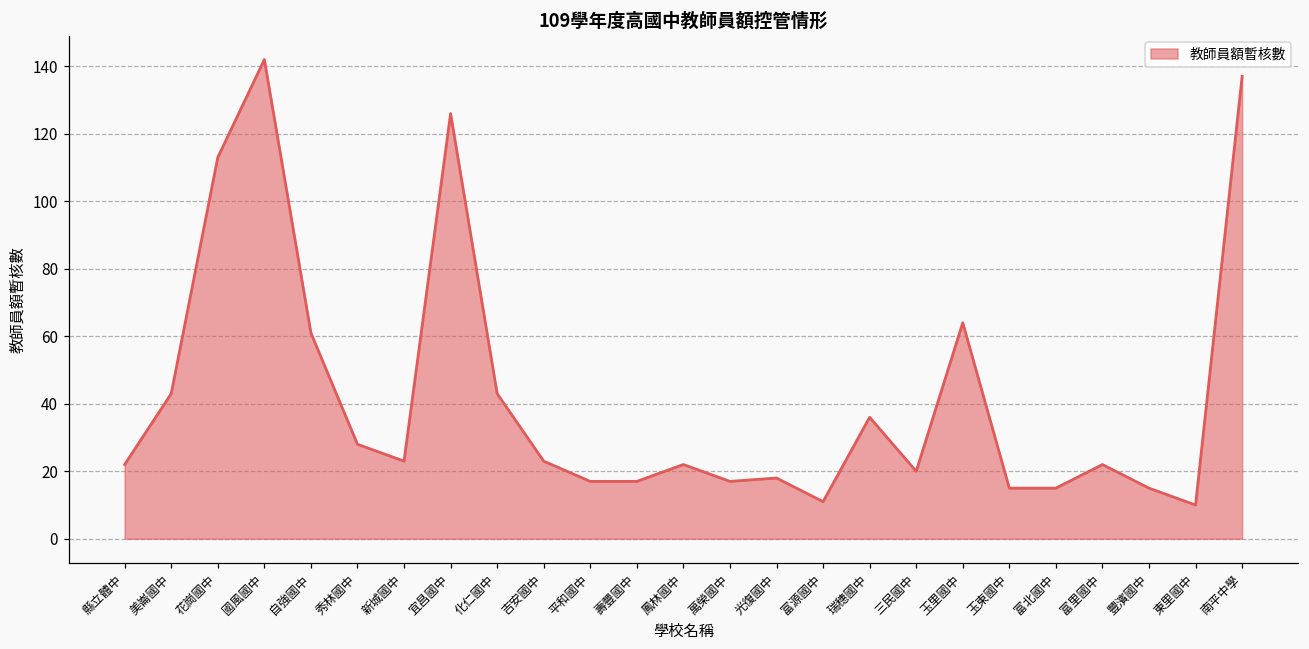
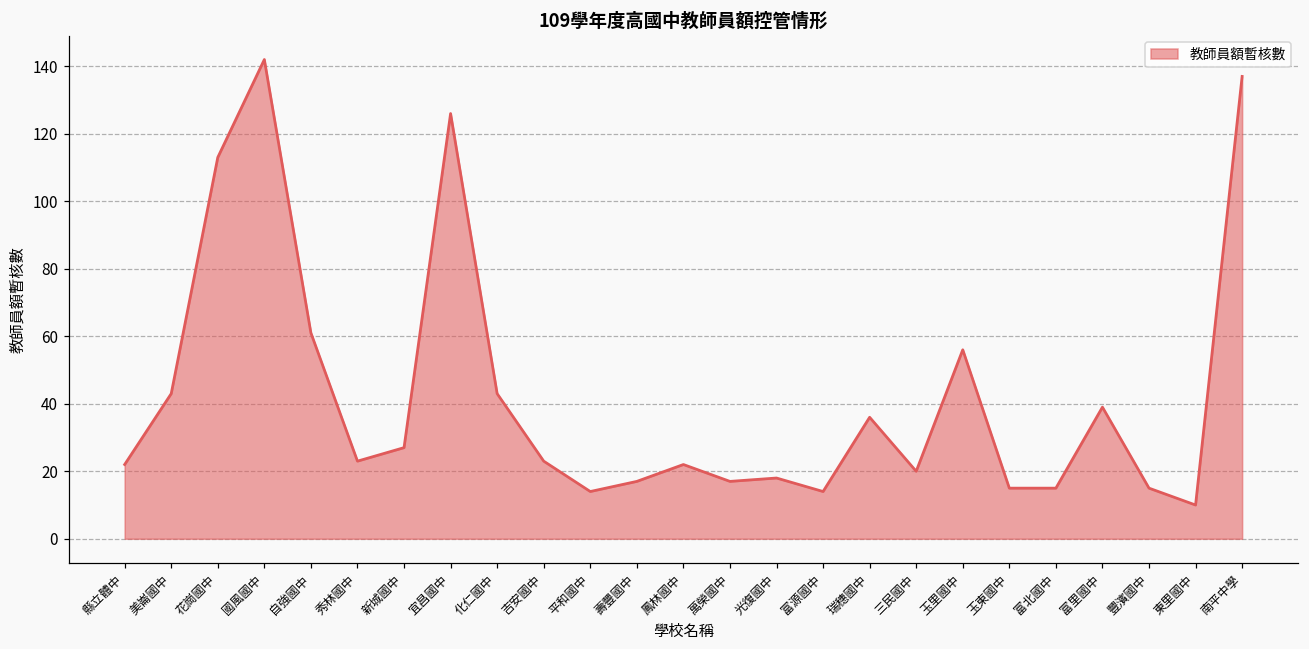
  {
    "縣立體中": 22,
    "美崙國中": 43,
    "花崗國中": 113,
    "國風國中": 142,
    "自強國中": 61,
-   "秀林國中": 28,
-   "新城國中": 23,
+   "秀林國中": 23,
+   "新城國中": 27,
    "宜昌國中": 126,
    "化仁國中": 43,
    "吉安國中": 23,
-   "平和國中": 17,
+   "平和國中": 14,
    "壽豐國中": 17,
    "鳳林國中": 22,
    "萬榮國中": 17,
    "光復國中": 18,
-   "富源國中": 11,
+   "富源國中": 14,
    "瑞穗國中": 36,
    "三民國中": 20,
-   "玉里國中": 64,
+   "玉里國中": 56,
    "玉東國中": 15,
    "富北國中": 15,
-   "富里國中": 22,
+   "富里國中": 39,
    "豐濱國中": 15,
    "東里國中": 10,
    "南平中學": 137
  }
